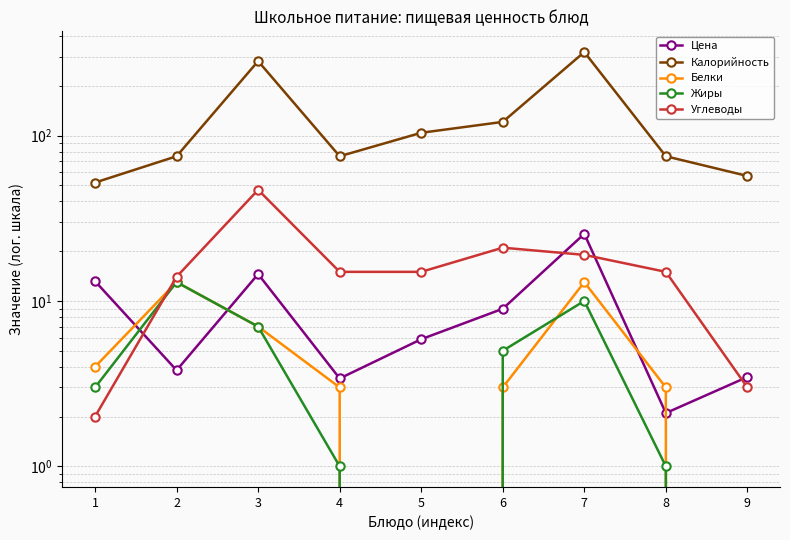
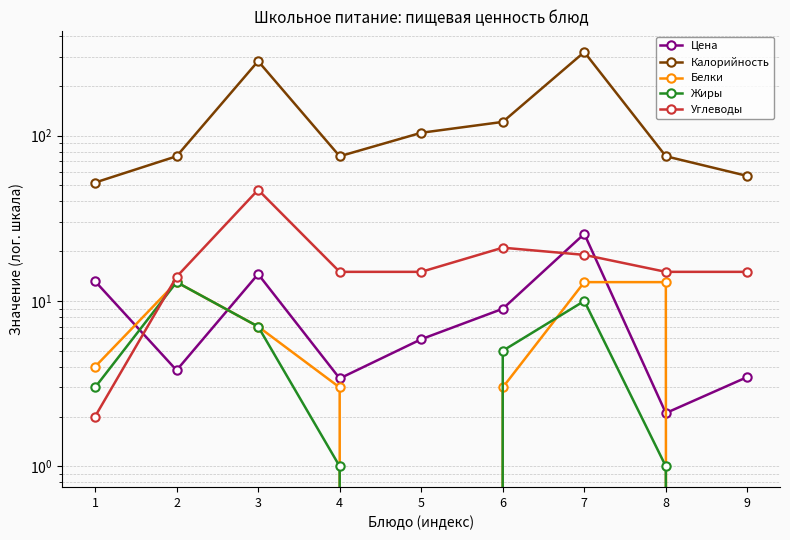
  {
    "Цена": {
      "1": 13,
      "2": 3.8,
      "3": 15,
      "4": 3.4,
      "5": 6,
      "6": 9,
      "7": 25,
      "8": 2.1,
      "9": 3.5
    },
    "Калорийность": {
      "1": 52,
      "2": 80,
      "3": 280,
      "4": 80,
      "5": 100,
      "6": 120,
      "7": 320,
      "8": 80,
      "9": 57
    },
    "Белки": {
      "1": 4,
      "4": 3,
      "6": 3,
      "7": 13,
-     "8": 3
+     "8": 13
    },
    "Жиры": {
      "1": 3,
      "4": 1,
      "6": 5,
      "7": 10,
      "8": 1
    },
    "Углеводы": {
      "1": 2,
      "2": 14,
      "3": 47,
      "4": 15,
      "5": 15,
      "6": 21,
      "7": 19,
      "8": 15,
-     "9": 3
+     "9": 15
    }
  }
